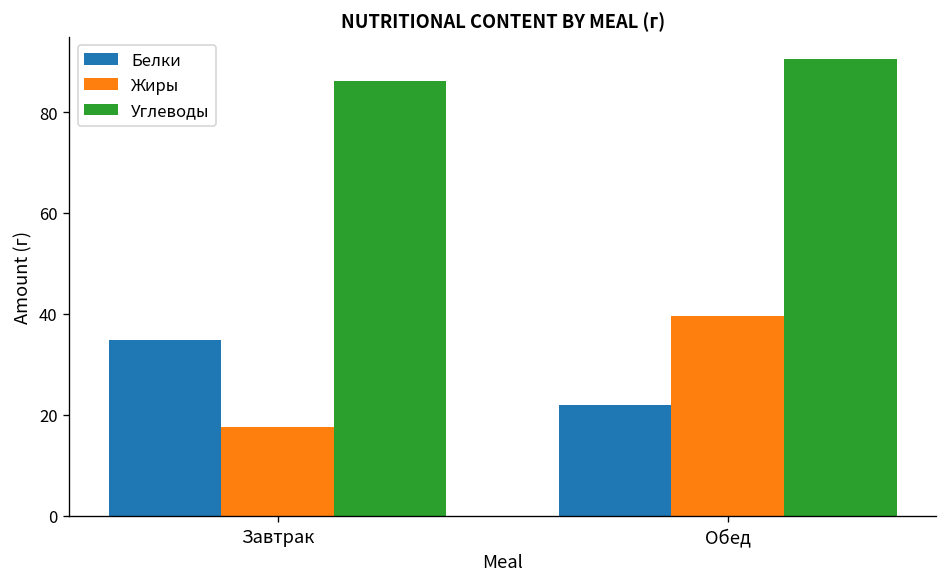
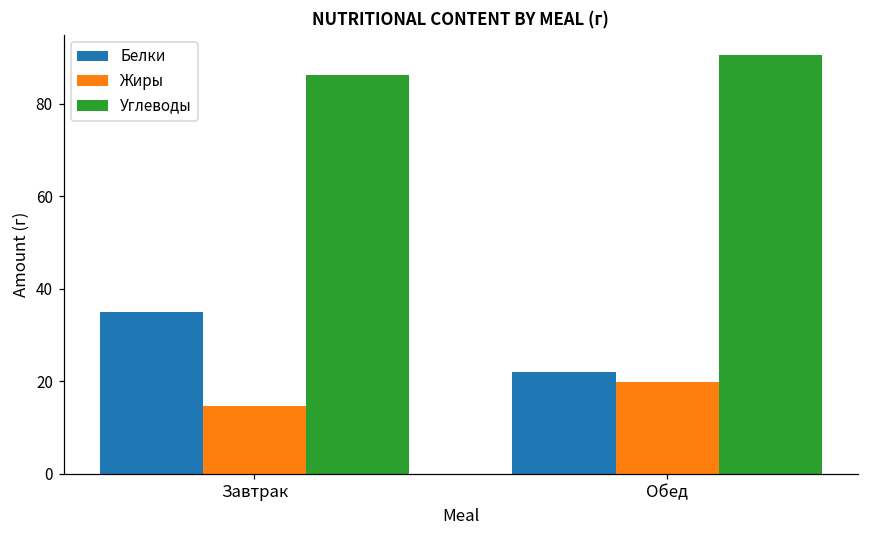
  {
    "Белки": {
      "Завтрак": 35,
      "Обед": 22
    },
    "Жиры": {
-     "Завтрак": 18,
-     "Обед": 40
+     "Завтрак": 15,
+     "Обед": 20
    },
    "Углеводы": {
      "Завтрак": 86,
      "Обед": 90
    }
  }
